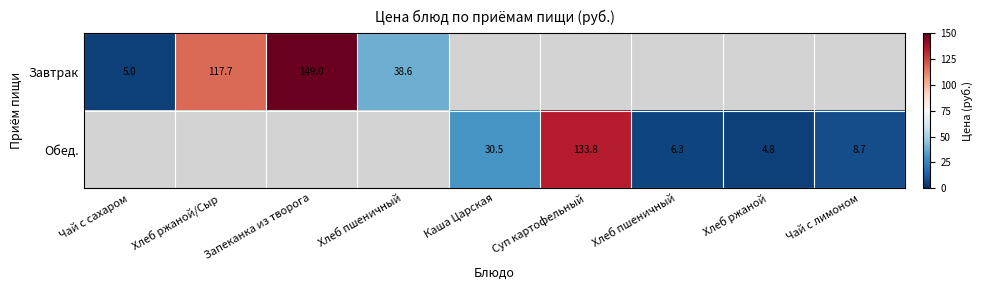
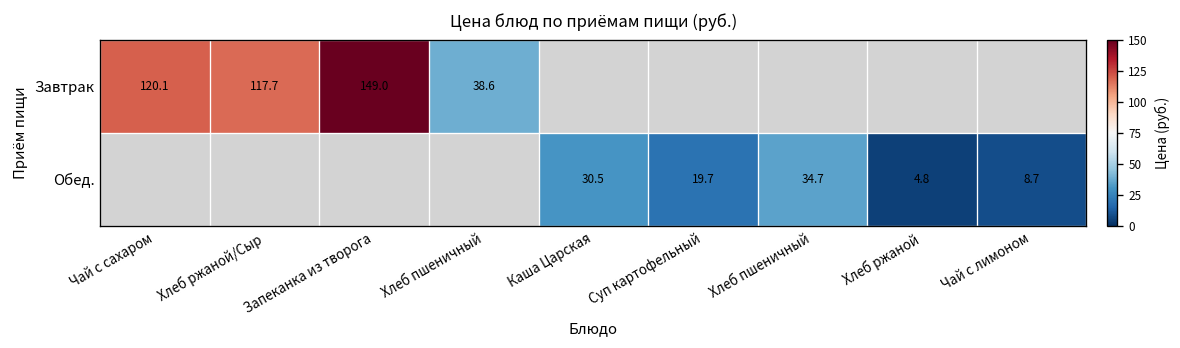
  {
    "Завтрак": {
-     "Чай с сахаром": 5.0,
+     "Чай с сахаром": 120.1,
      "Хлеб ржаной/Сыр": 117.7,
      "Запеканка из творога": 149.0,
      "Хлеб пшеничный": 38.6
    },
    "Обед.": {
      "Каша Царская": 30.5,
-     "Суп картофельный": 133.8,
-     "Хлеб пшеничный": 6.3,
+     "Суп картофельный": 19.7,
+     "Хлеб пшеничный": 34.7,
      "Хлеб ржаной": 4.8,
      "Чай с лимоном": 8.7
    }
  }
